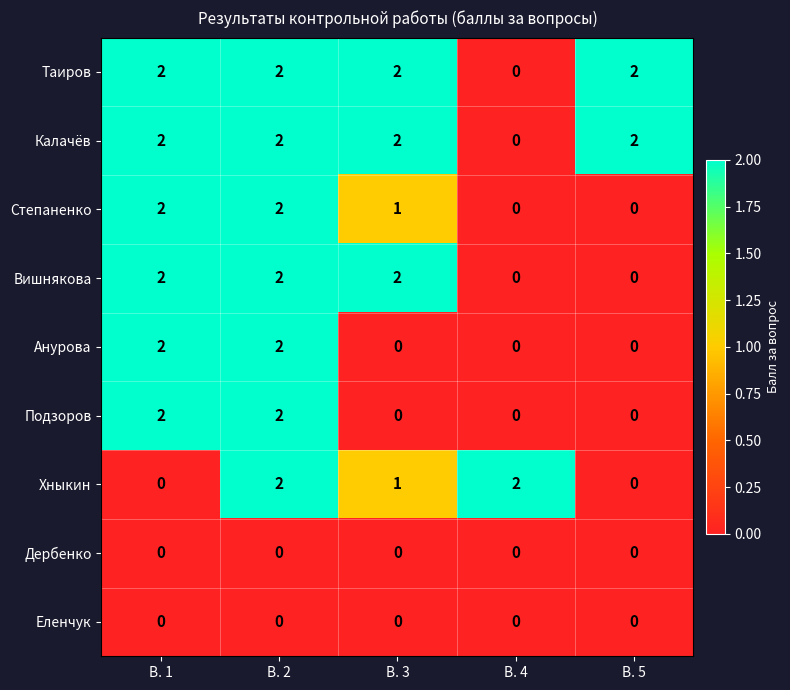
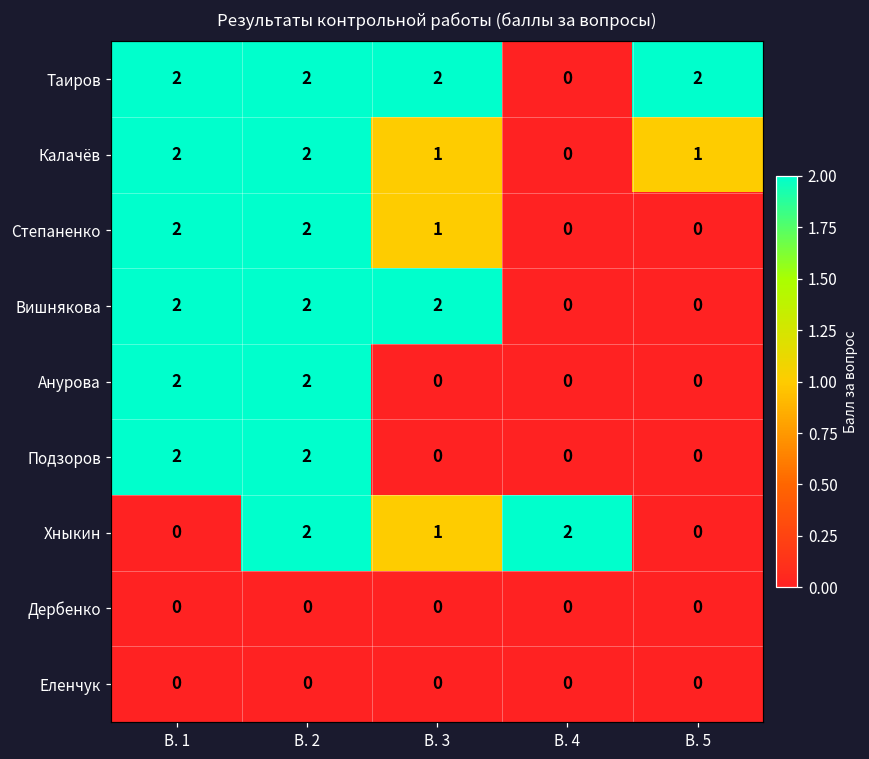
  {
    "Таиров": {
      "В. 1": 2,
      "В. 2": 2,
      "В. 3": 2,
      "В. 4": 0,
      "В. 5": 2
    },
    "Калачёв": {
      "В. 1": 2,
      "В. 2": 2,
-     "В. 3": 2,
+     "В. 3": 1,
      "В. 4": 0,
-     "В. 5": 2
+     "В. 5": 1
    },
    "Степаненко": {
      "В. 1": 2,
      "В. 2": 2,
      "В. 3": 1,
      "В. 4": 0,
      "В. 5": 0
    },
    "Вишнякова": {
      "В. 1": 2,
      "В. 2": 2,
      "В. 3": 2,
      "В. 4": 0,
      "В. 5": 0
    },
    "Анурова": {
      "В. 1": 2,
      "В. 2": 2,
      "В. 3": 0,
      "В. 4": 0,
      "В. 5": 0
    },
    "Подзоров": {
      "В. 1": 2,
      "В. 2": 2,
      "В. 3": 0,
      "В. 4": 0,
      "В. 5": 0
    },
    "Хныкин": {
      "В. 1": 0,
      "В. 2": 2,
      "В. 3": 1,
      "В. 4": 2,
      "В. 5": 0
    },
    "Дербенко": {
      "В. 1": 0,
      "В. 2": 0,
      "В. 3": 0,
      "В. 4": 0,
      "В. 5": 0
    },
    "Еленчук": {
      "В. 1": 0,
      "В. 2": 0,
      "В. 3": 0,
      "В. 4": 0,
      "В. 5": 0
    }
  }
